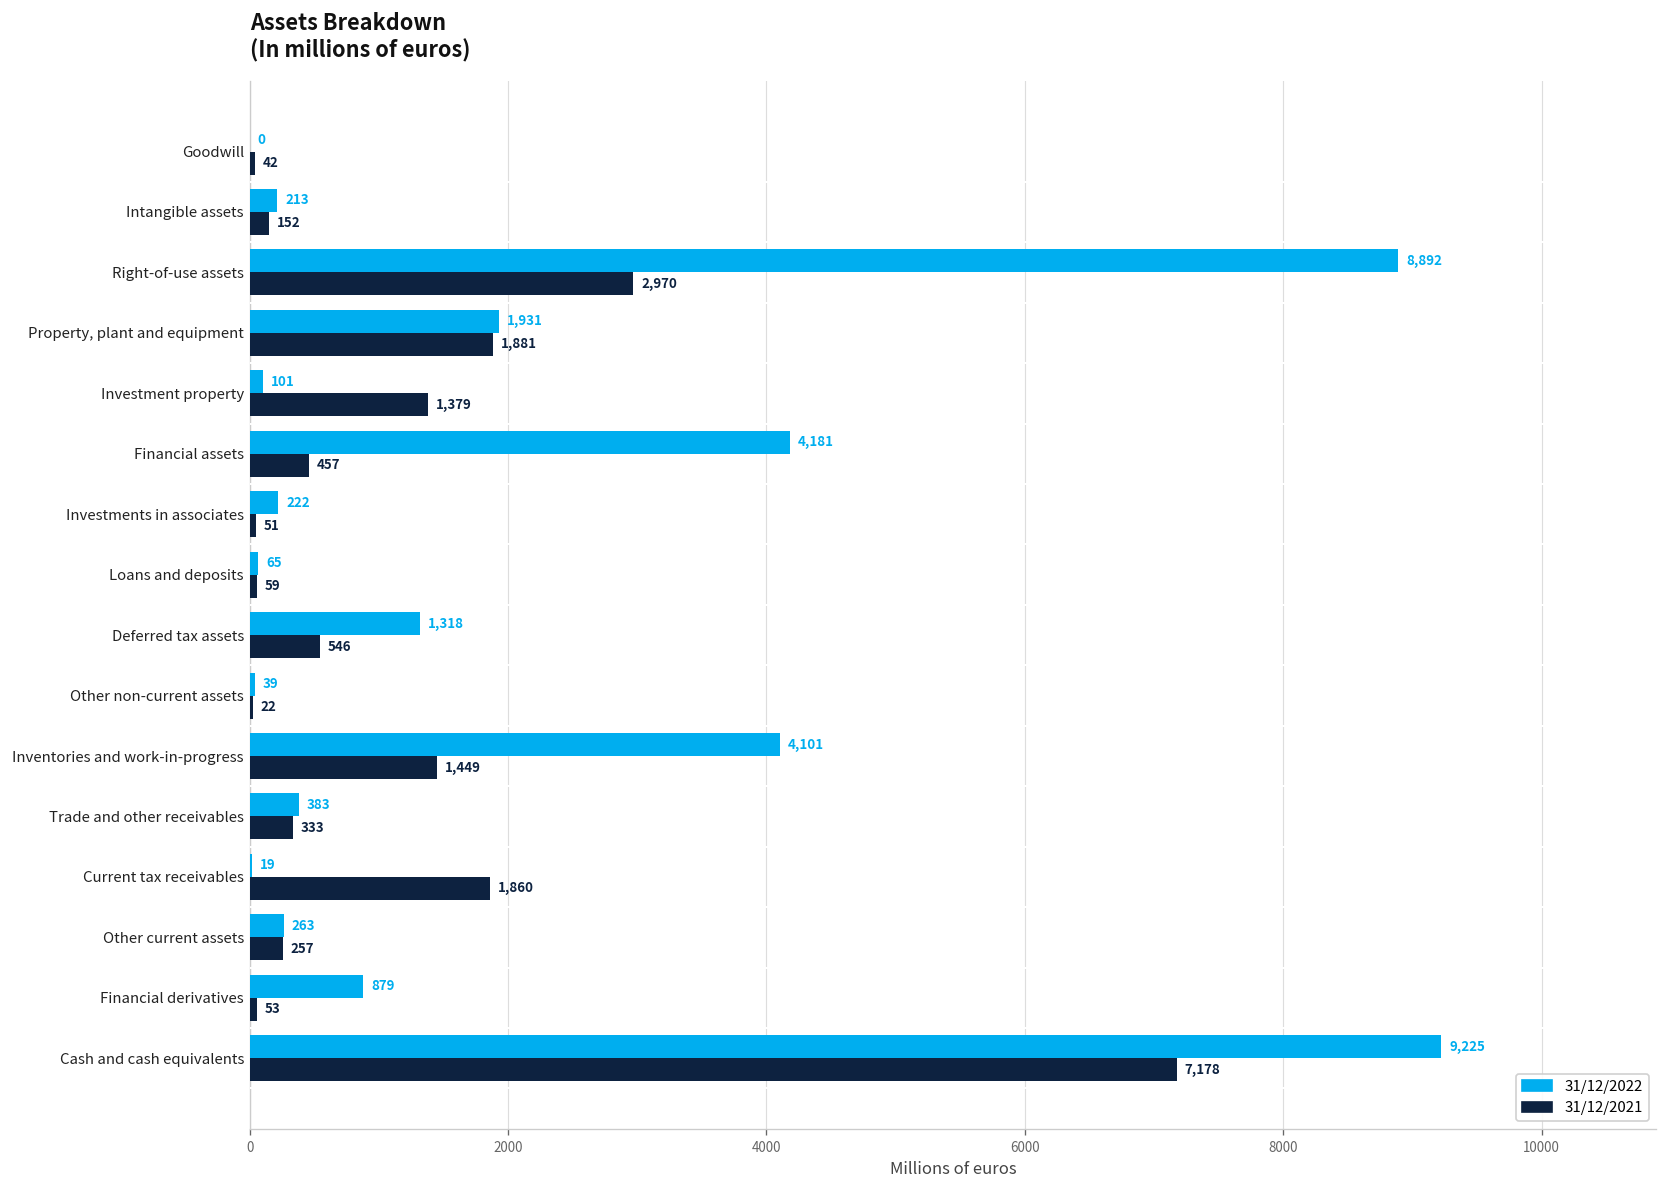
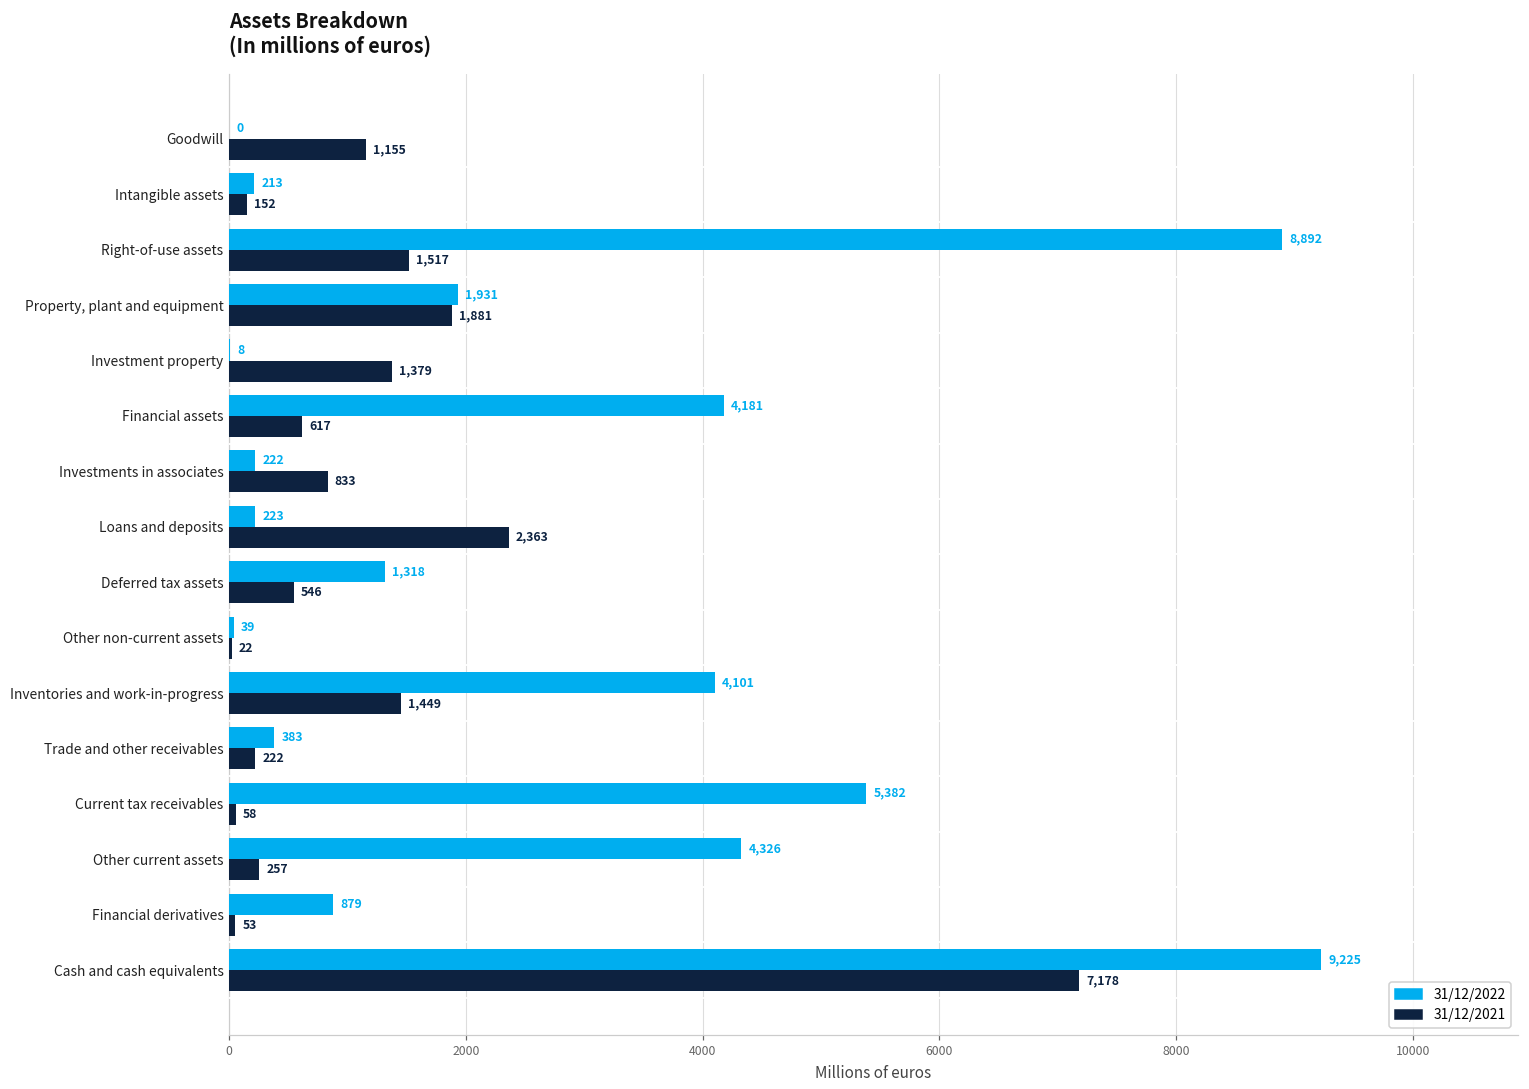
  {
    "31/12/2021": {
-     "Goodwill": "42",
+     "Goodwill": "1,155",
      "Intangible assets": "152",
-     "Right-of-use assets": "2,970",
+     "Right-of-use assets": "1,517",
      "Property, plant and equipment": "1,881",
      "Investment property": "1,379",
-     "Financial assets": "457",
-     "Investments in associates": "51",
-     "Loans and deposits": "59",
+     "Financial assets": "617",
+     "Investments in associates": "833",
+     "Loans and deposits": "2,363",
      "Deferred tax assets": "546",
      "Other non-current assets": "22",
      "Inventories and work-in-progress": "1,449",
-     "Trade and other receivables": "333",
-     "Current tax receivables": "1,860",
+     "Trade and other receivables": "222",
+     "Current tax receivables": "58",
      "Other current assets": "257",
      "Financial derivatives": "53",
      "Cash and cash equivalents": "7,178"
    },
    "31/12/2022": {
      "Goodwill": "0",
      "Intangible assets": "213",
      "Right-of-use assets": "8,892",
      "Property, plant and equipment": "1,931",
-     "Investment property": "101",
+     "Investment property": "8",
      "Financial assets": "4,181",
      "Investments in associates": "222",
-     "Loans and deposits": "65",
+     "Loans and deposits": "223",
      "Deferred tax assets": "1,318",
      "Other non-current assets": "39",
      "Inventories and work-in-progress": "4,101",
      "Trade and other receivables": "383",
-     "Current tax receivables": "19",
-     "Other current assets": "263",
+     "Current tax receivables": "5,382",
+     "Other current assets": "4,326",
      "Financial derivatives": "879",
      "Cash and cash equivalents": "9,225"
    }
  }
